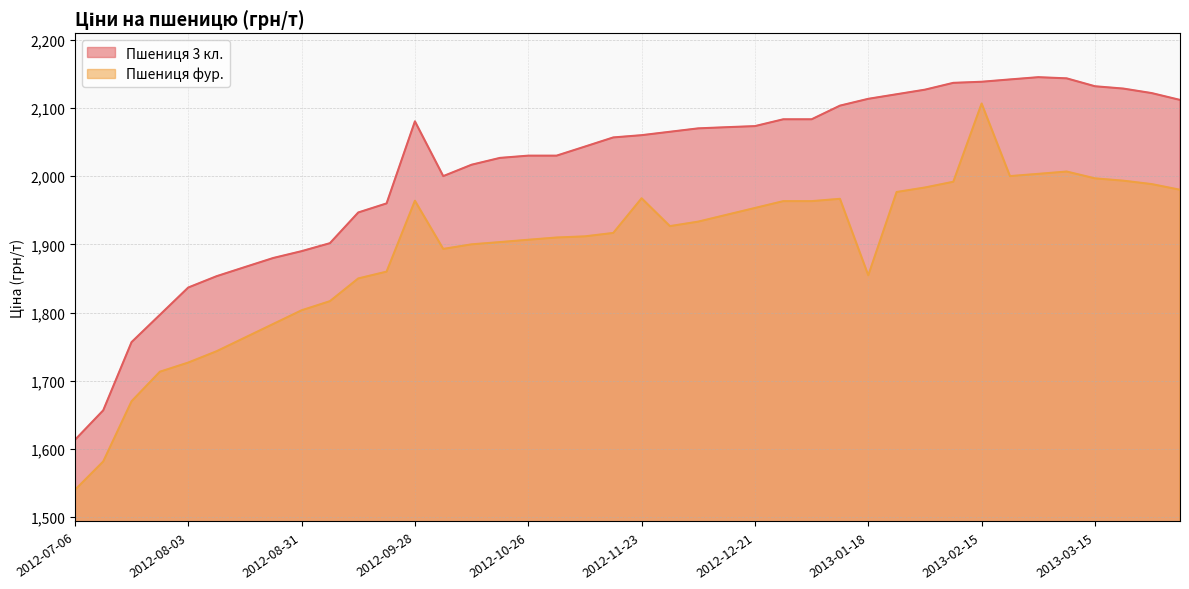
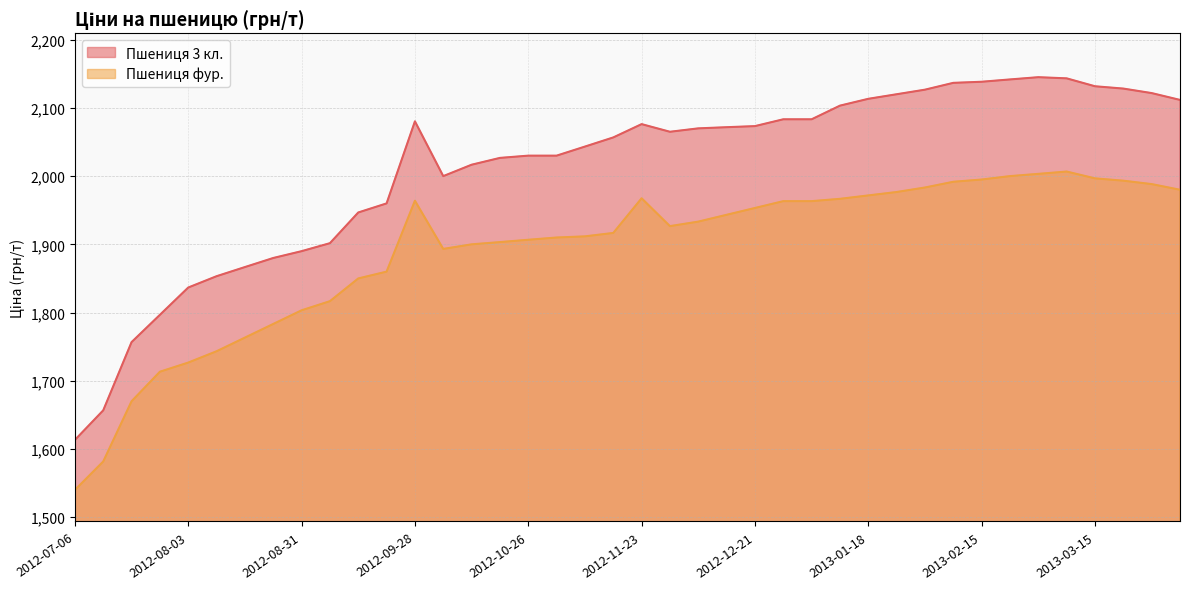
  {
    "Пшениця 3 кл.": {
      "2012-07-06": "1,610",
      "2012-08-03": "1,840",
      "2012-08-31": "1,890",
      "2012-09-28": "2,080",
      "2012-10-26": "2,030",
-     "2012-11-23": "2,060",
+     "2012-11-23": "2,080",
      "2012-12-21": "2,070",
      "2013-01-18": "2,110",
      "2013-02-15": "2,140",
      "2013-03-15": "2,130"
    },
    "Пшениця фур.": {
      "2012-07-06": "1,540",
      "2012-08-03": "1,730",
      "2012-08-31": "1,800",
      "2012-09-28": "1,960",
      "2012-10-26": "1,910",
      "2012-11-23": "1,970",
      "2012-12-21": "1,950",
-     "2013-01-18": "1,850",
-     "2013-02-15": "2,110",
+     "2013-01-18": "1,970",
+     "2013-02-15": "2,000",
      "2013-03-15": "2,000"
    }
  }
